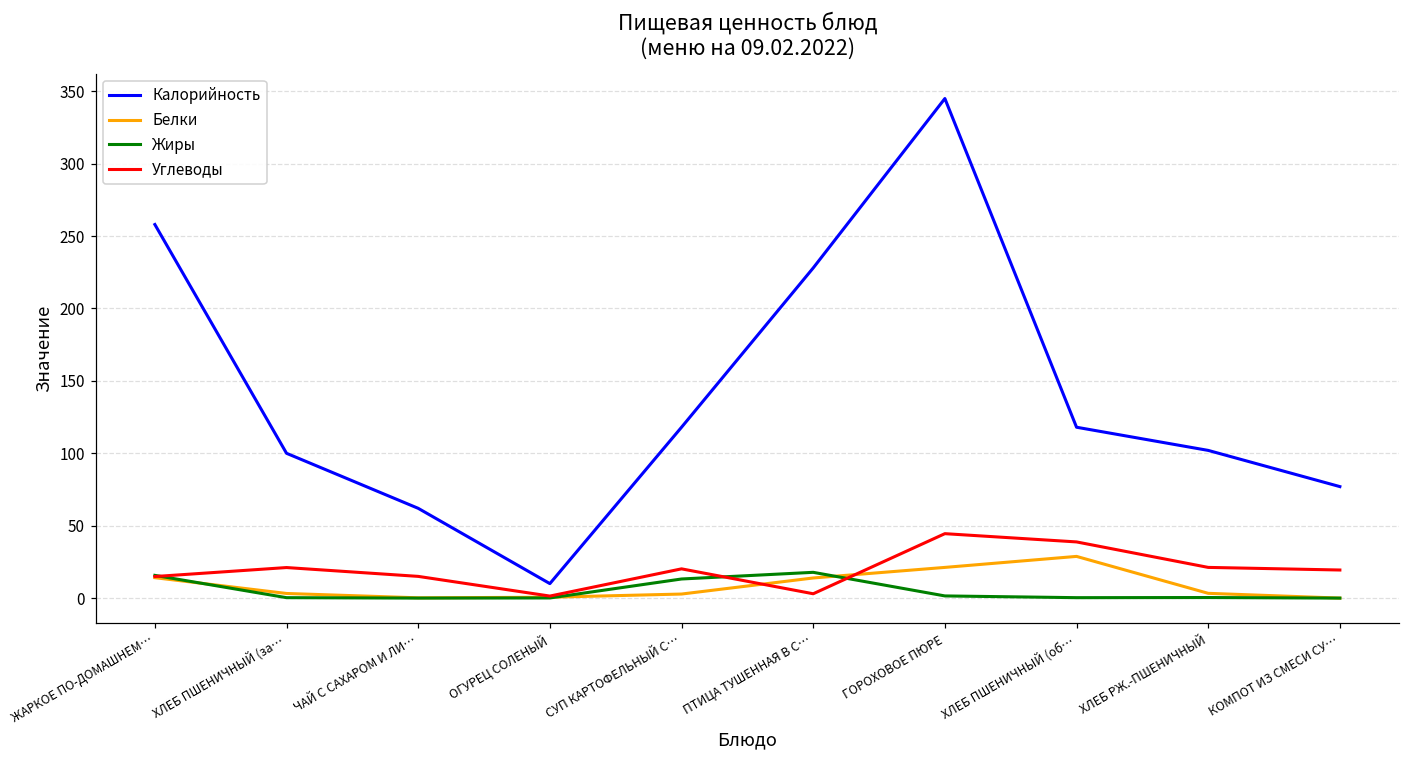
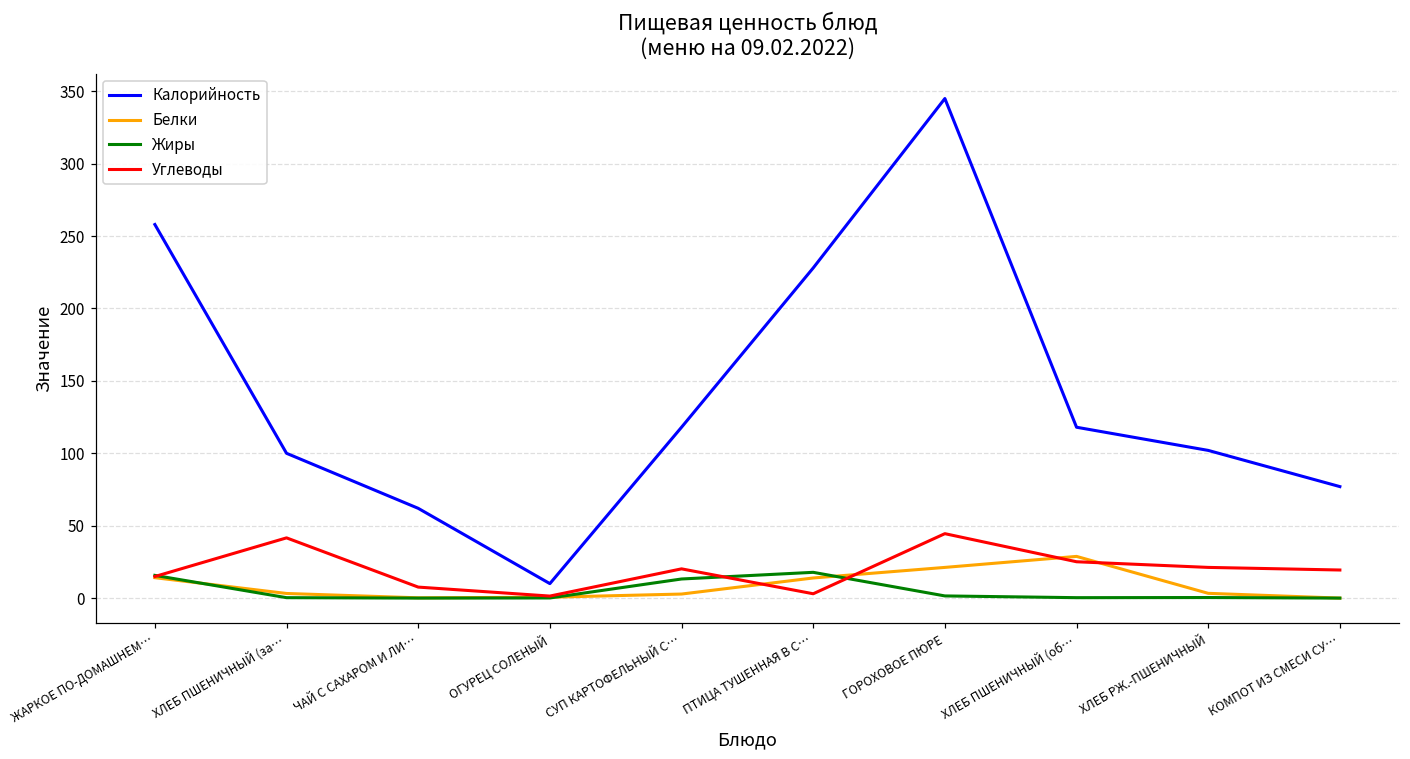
  {
    "Калорийность": {
      "ЖАРКОЕ ПО-ДОМАШНЕМ…": 258,
      "ХЛЕБ ПШЕНИЧНЫЙ (за…": 100,
      "ЧАЙ С САХАРОМ И ЛИ…": 62,
      "ОГУРЕЦ СОЛЕНЫЙ": 10,
      "СУП КАРТОФЕЛЬНЫЙ С…": 118,
      "ПТИЦА ТУШЕННАЯ В С…": 228,
      "ГОРОХОВОЕ ПЮРЕ": 345,
      "ХЛЕБ ПШЕНИЧНЫЙ (об…": 118,
      "ХЛЕБ РЖ.-ПШЕНИЧНЫЙ": 102,
      "КОМПОТ ИЗ СМЕСИ СУ…": 77
    },
    "Белки": {
      "ХЛЕБ ПШЕНИЧНЫЙ (за…": 3,
      "СУП КАРТОФЕЛЬНЫЙ С…": 3,
      "ПТИЦА ТУШЕННАЯ В С…": 14,
      "ГОРОХОВОЕ ПЮРЕ": 21,
      "ХЛЕБ ПШЕНИЧНЫЙ (об…": 29,
      "ХЛЕБ РЖ.-ПШЕНИЧНЫЙ": 3
    },
    "Жиры": {
      "ХЛЕБ ПШЕНИЧНЫЙ (за…": 0,
      "СУП КАРТОФЕЛЬНЫЙ С…": 13,
      "ПТИЦА ТУШЕННАЯ В С…": 18,
      "ГОРОХОВОЕ ПЮРЕ": 2,
      "ХЛЕБ ПШЕНИЧНЫЙ (об…": 0,
      "ХЛЕБ РЖ.-ПШЕНИЧНЫЙ": 0
    },
    "Углеводы": {
-     "ХЛЕБ ПШЕНИЧНЫЙ (за…": 21,
-     "ЧАЙ С САХАРОМ И ЛИ…": 15,
+     "ХЛЕБ ПШЕНИЧНЫЙ (за…": 42,
+     "ЧАЙ С САХАРОМ И ЛИ…": 8,
      "СУП КАРТОФЕЛЬНЫЙ С…": 20,
      "ПТИЦА ТУШЕННАЯ В С…": 3,
      "ГОРОХОВОЕ ПЮРЕ": 45,
-     "ХЛЕБ ПШЕНИЧНЫЙ (об…": 39,
+     "ХЛЕБ ПШЕНИЧНЫЙ (об…": 25,
      "ХЛЕБ РЖ.-ПШЕНИЧНЫЙ": 21,
      "КОМПОТ ИЗ СМЕСИ СУ…": 19
    }
  }
